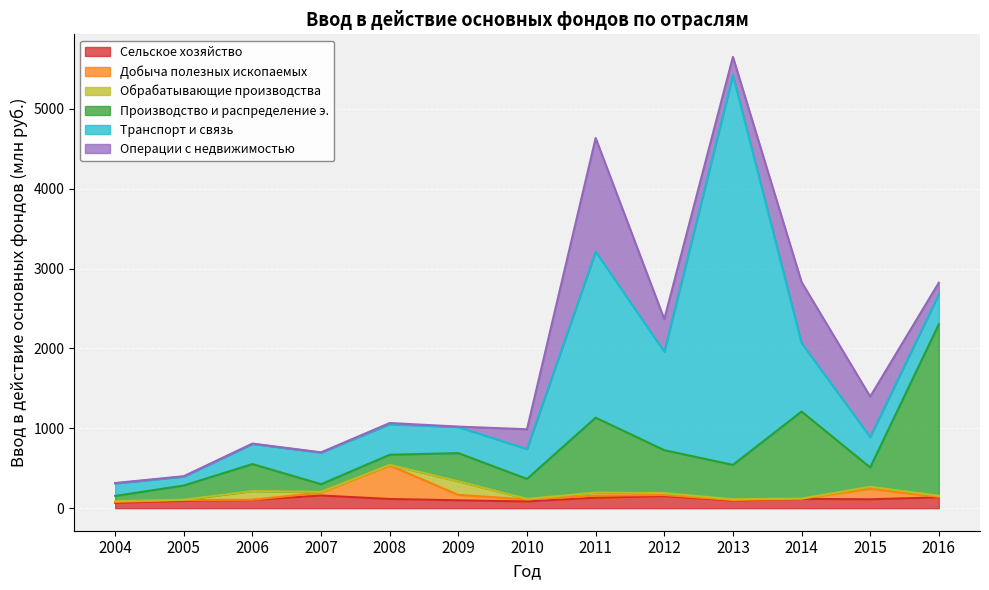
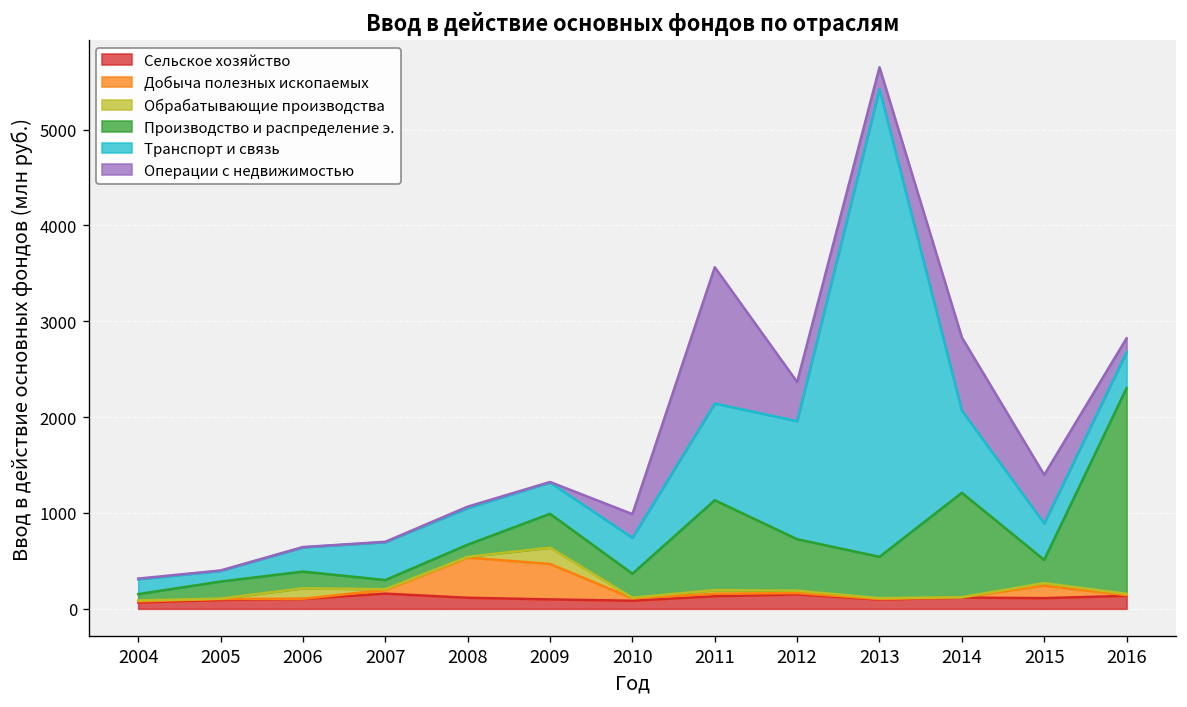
  {
    "Сельское хозяйство": {
      "2007": 200,
      "2008": 100,
      "2009": 100,
      "2015": 100
    },
    "Добыча полезных ископаемых": {
-     "2009": 100
+     "2009": 400
    },
    "Обрабатывающие производства": {
      "2006": 100,
      "2009": 200,
      "2011": 0
    },
    "Производство и распределение э.": {
      "2004": 100,
      "2005": 200,
-     "2006": 300,
+     "2006": 200,
      "2007": 100,
      "2008": 100,
      "2009": 400,
      "2010": 300,
      "2011": 900,
      "2012": 500,
      "2013": 400,
      "2014": 1100,
      "2015": 200,
      "2016": 2100
    },
    "Транспорт и связь": {
      "2010": 400,
-     "2011": 2100,
+     "2011": 1000,
      "2012": 1200,
      "2013": 4900,
      "2014": 900,
      "2015": 400,
      "2016": 400
    },
    "Операции с недвижимостью": {
      "2010": 200,
      "2011": 1400,
      "2012": 400,
      "2013": 200,
      "2014": 800,
      "2015": 500,
      "2016": 100
    }
  }
